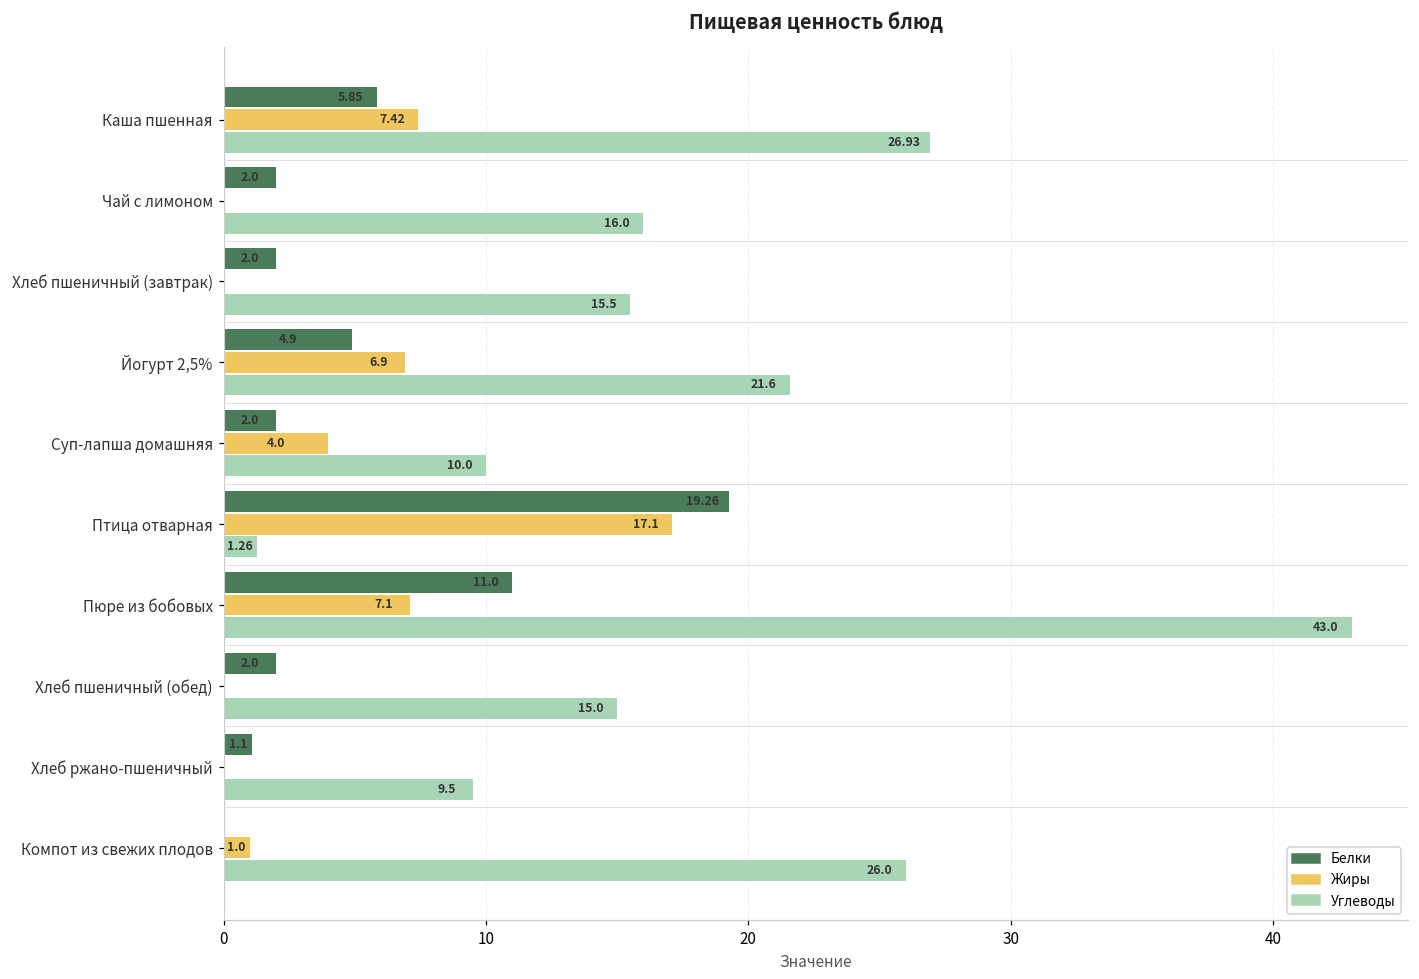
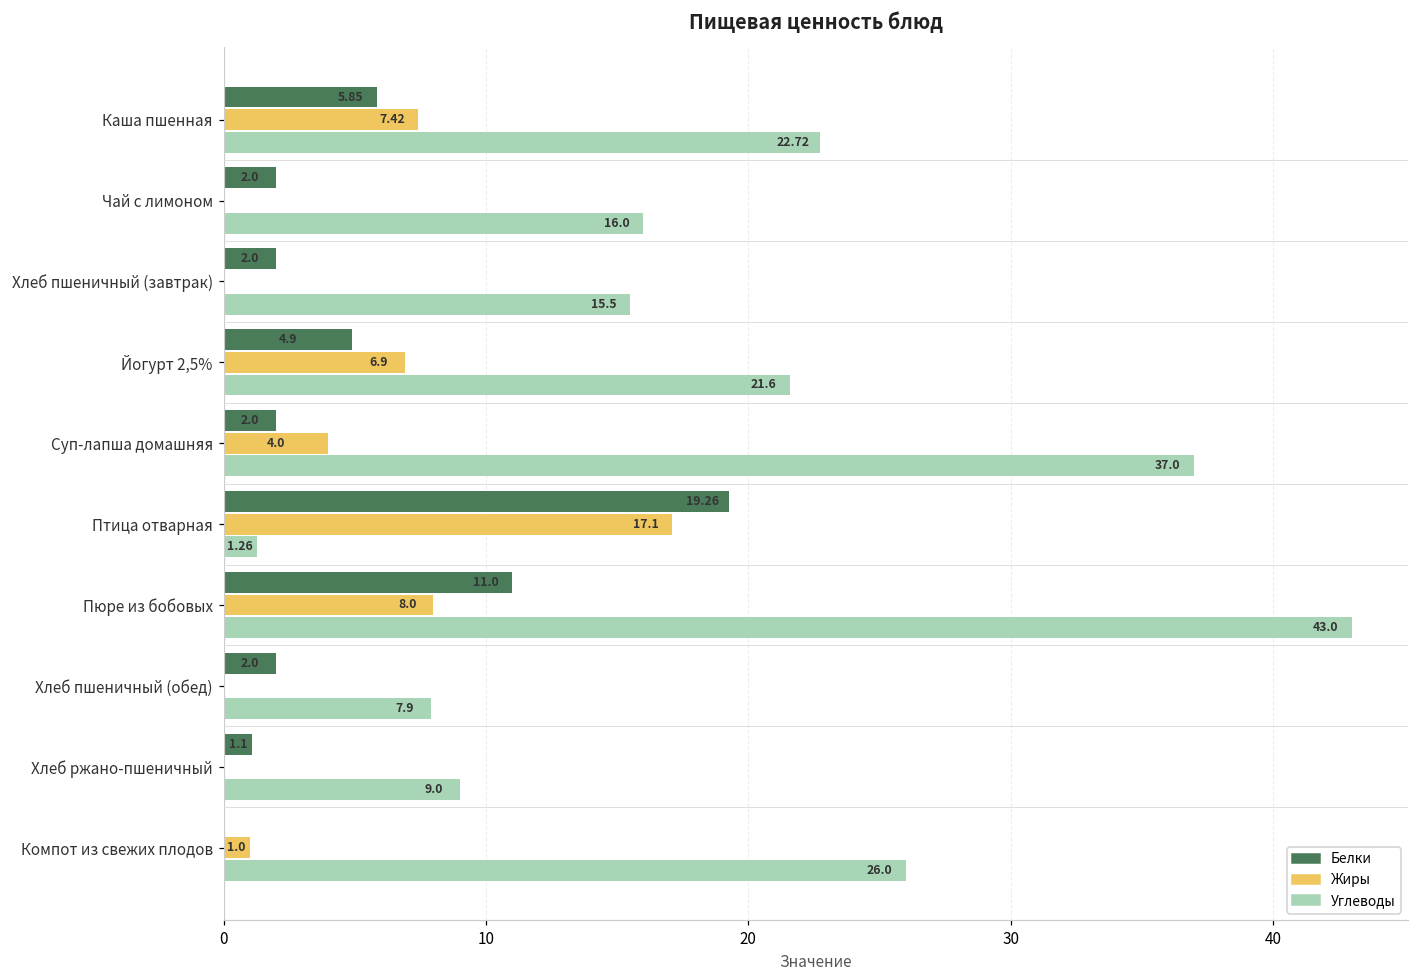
  {
    "Белки": {
      "Каша пшенная": 5.85,
      "Чай с лимоном": 2.0,
      "Хлеб пшеничный (завтрак)": 2.0,
      "Йогурт 2,5%": 4.9,
      "Суп-лапша домашняя": 2.0,
      "Птица отварная": 19.26,
      "Пюре из бобовых": 11.0,
      "Хлеб пшеничный (обед)": 2.0,
      "Хлеб ржано-пшеничный": 1.1
    },
    "Жиры": {
      "Каша пшенная": 7.42,
      "Йогурт 2,5%": 6.9,
      "Суп-лапша домашняя": 4.0,
      "Птица отварная": 17.1,
-     "Пюре из бобовых": 7.1,
+     "Пюре из бобовых": 8.0,
      "Компот из свежих плодов": 1.0
    },
    "Углеводы": {
-     "Каша пшенная": 26.93,
+     "Каша пшенная": 22.72,
      "Чай с лимоном": 16.0,
      "Хлеб пшеничный (завтрак)": 15.5,
      "Йогурт 2,5%": 21.6,
-     "Суп-лапша домашняя": 10.0,
+     "Суп-лапша домашняя": 37.0,
      "Птица отварная": 1.26,
      "Пюре из бобовых": 43.0,
-     "Хлеб пшеничный (обед)": 15.0,
-     "Хлеб ржано-пшеничный": 9.5,
+     "Хлеб пшеничный (обед)": 7.9,
+     "Хлеб ржано-пшеничный": 9.0,
      "Компот из свежих плодов": 26.0
    }
  }
